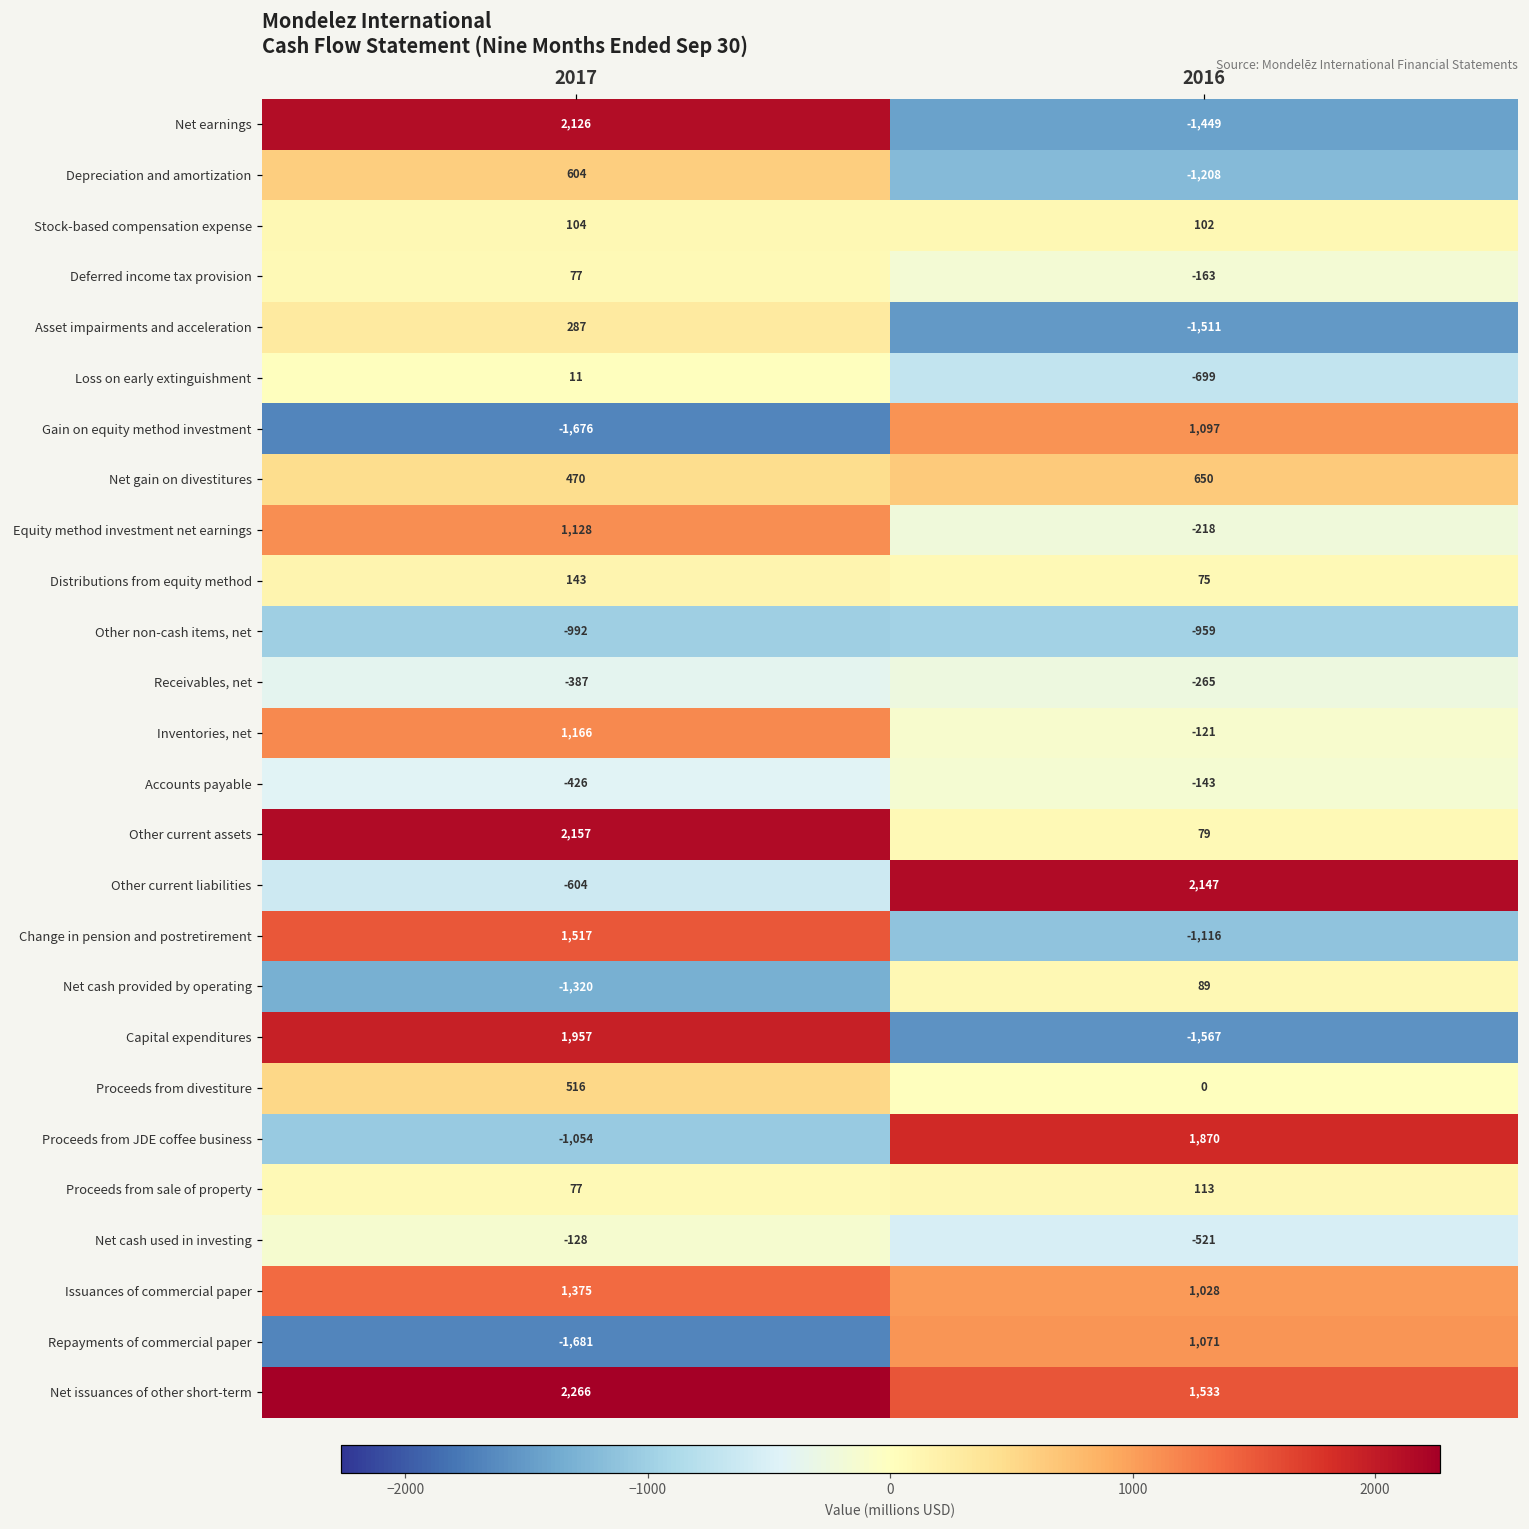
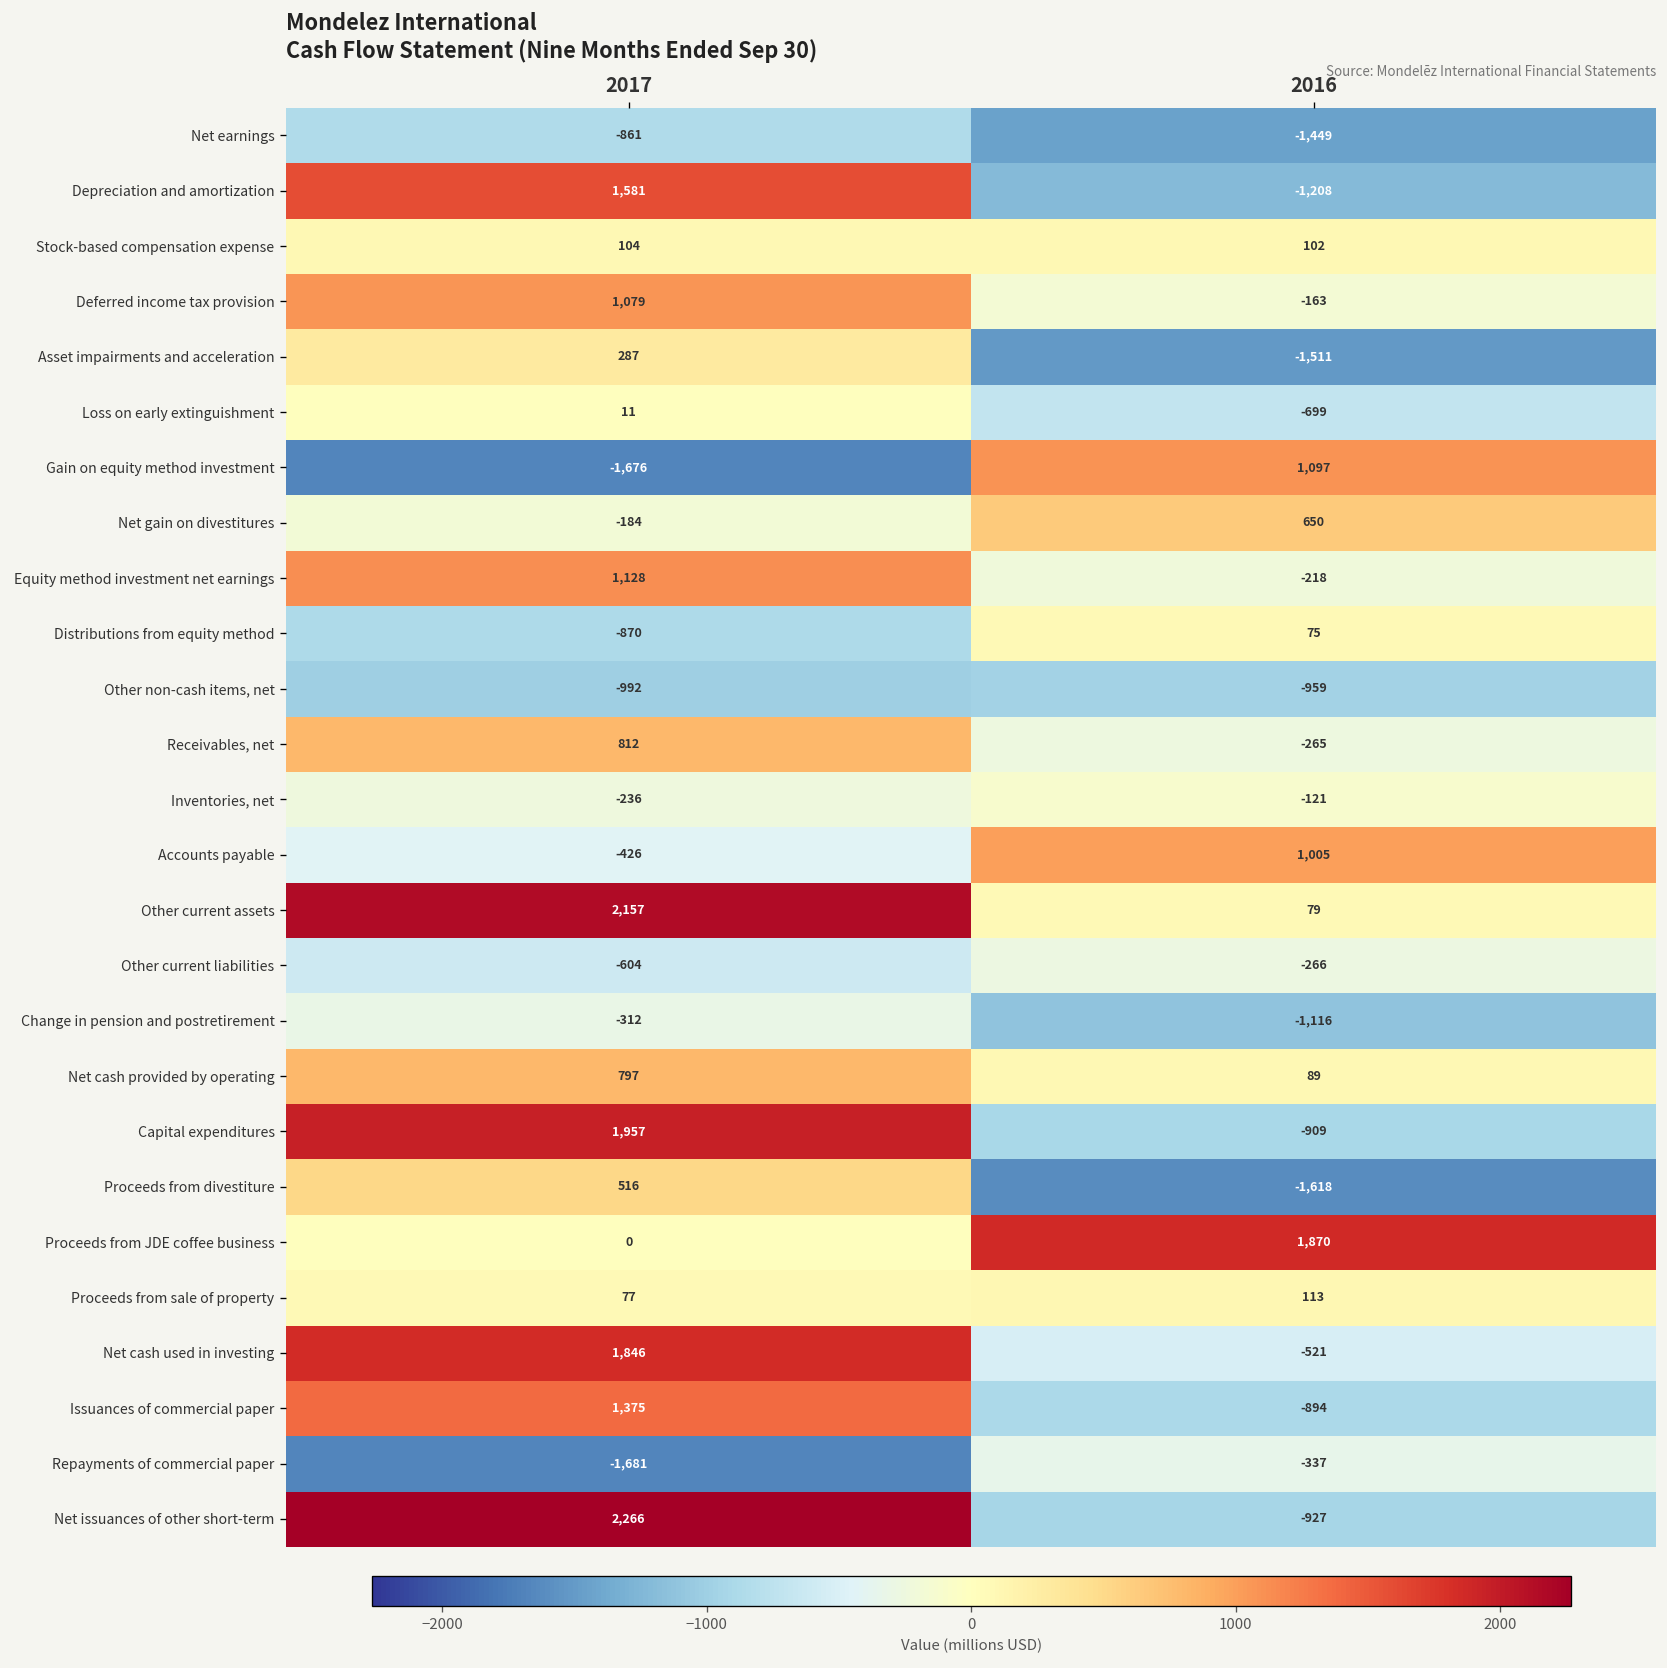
  {
    "Net earnings": {
-     "2017": "2,126",
+     "2017": "-861",
      "2016": "-1,449"
    },
    "Depreciation and amortization": {
-     "2017": "604",
+     "2017": "1,581",
      "2016": "-1,208"
    },
    "Stock-based compensation expense": {
      "2017": "104",
      "2016": "102"
    },
    "Deferred income tax provision": {
-     "2017": "77",
+     "2017": "1,079",
      "2016": "-163"
    },
    "Asset impairments and acceleration": {
      "2017": "287",
      "2016": "-1,511"
    },
    "Loss on early extinguishment": {
      "2017": "11",
      "2016": "-699"
    },
    "Gain on equity method investment": {
      "2017": "-1,676",
      "2016": "1,097"
    },
    "Net gain on divestitures": {
-     "2017": "470",
+     "2017": "-184",
      "2016": "650"
    },
    "Equity method investment net earnings": {
      "2017": "1,128",
      "2016": "-218"
    },
    "Distributions from equity method": {
-     "2017": "143",
+     "2017": "-870",
      "2016": "75"
    },
    "Other non-cash items, net": {
      "2017": "-992",
      "2016": "-959"
    },
    "Receivables, net": {
-     "2017": "-387",
+     "2017": "812",
      "2016": "-265"
    },
    "Inventories, net": {
-     "2017": "1,166",
+     "2017": "-236",
      "2016": "-121"
    },
    "Accounts payable": {
      "2017": "-426",
-     "2016": "-143"
+     "2016": "1,005"
    },
    "Other current assets": {
      "2017": "2,157",
      "2016": "79"
    },
    "Other current liabilities": {
      "2017": "-604",
-     "2016": "2,147"
+     "2016": "-266"
    },
    "Change in pension and postretirement": {
-     "2017": "1,517",
+     "2017": "-312",
      "2016": "-1,116"
    },
    "Net cash provided by operating": {
-     "2017": "-1,320",
+     "2017": "797",
      "2016": "89"
    },
    "Capital expenditures": {
      "2017": "1,957",
-     "2016": "-1,567"
+     "2016": "-909"
    },
    "Proceeds from divestiture": {
      "2017": "516",
-     "2016": "0"
+     "2016": "-1,618"
    },
    "Proceeds from JDE coffee business": {
-     "2017": "-1,054",
+     "2017": "0",
      "2016": "1,870"
    },
    "Proceeds from sale of property": {
      "2017": "77",
      "2016": "113"
    },
    "Net cash used in investing": {
-     "2017": "-128",
+     "2017": "1,846",
      "2016": "-521"
    },
    "Issuances of commercial paper": {
      "2017": "1,375",
-     "2016": "1,028"
+     "2016": "-894"
    },
    "Repayments of commercial paper": {
      "2017": "-1,681",
-     "2016": "1,071"
+     "2016": "-337"
    },
    "Net issuances of other short-term": {
      "2017": "2,266",
-     "2016": "1,533"
+     "2016": "-927"
    }
  }
